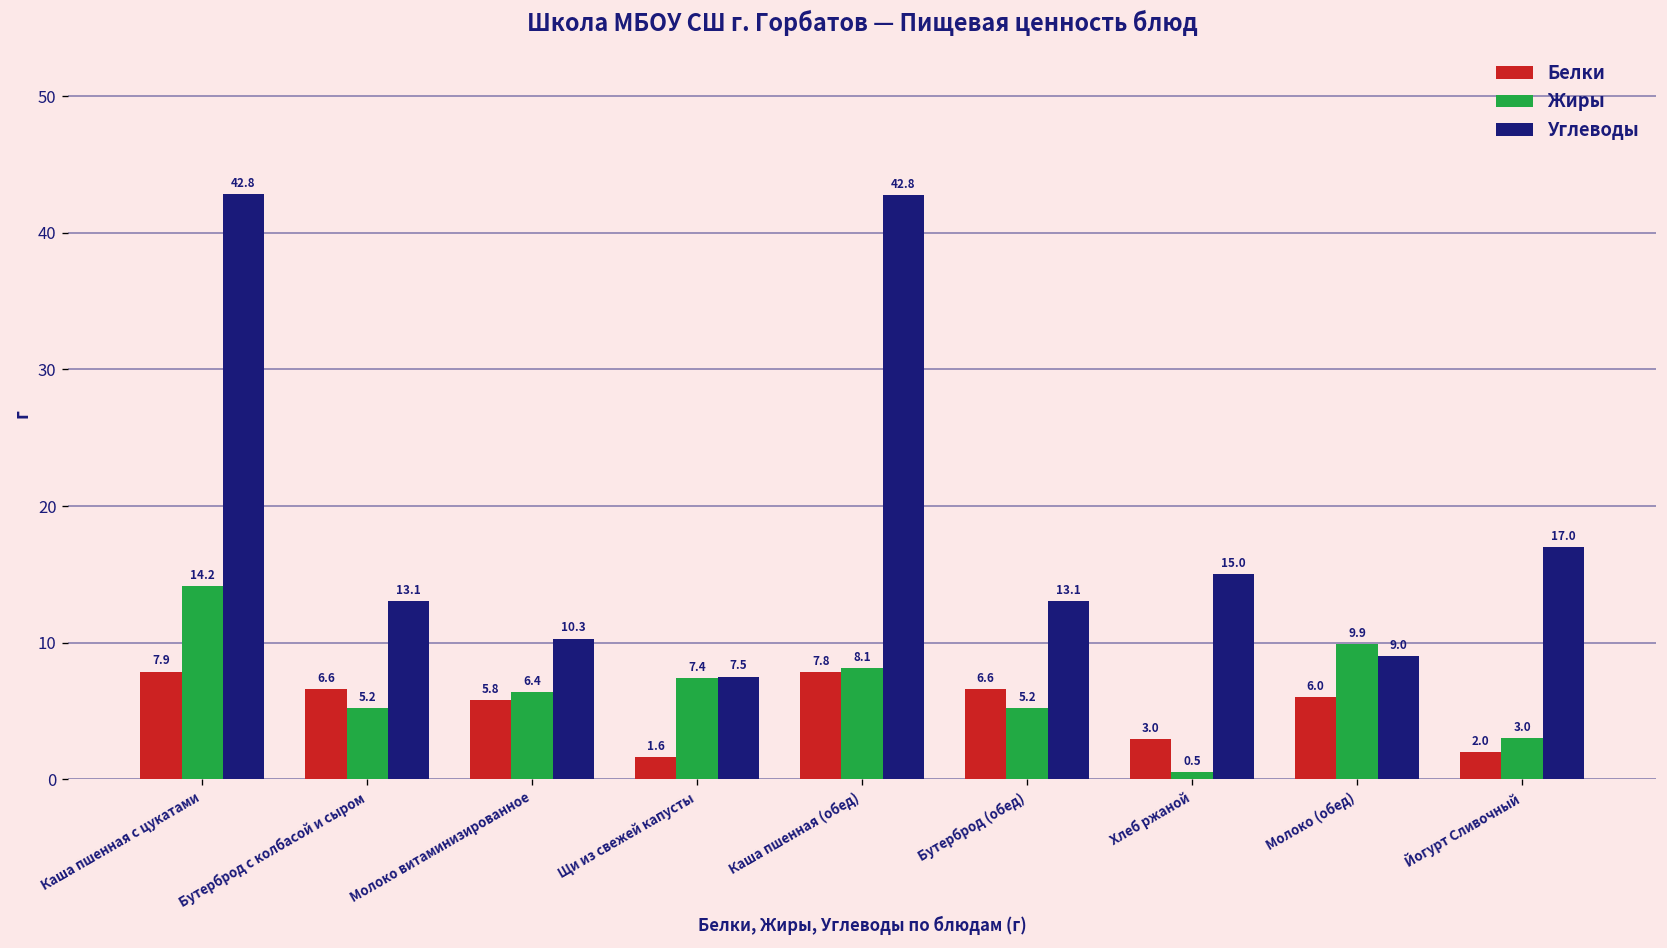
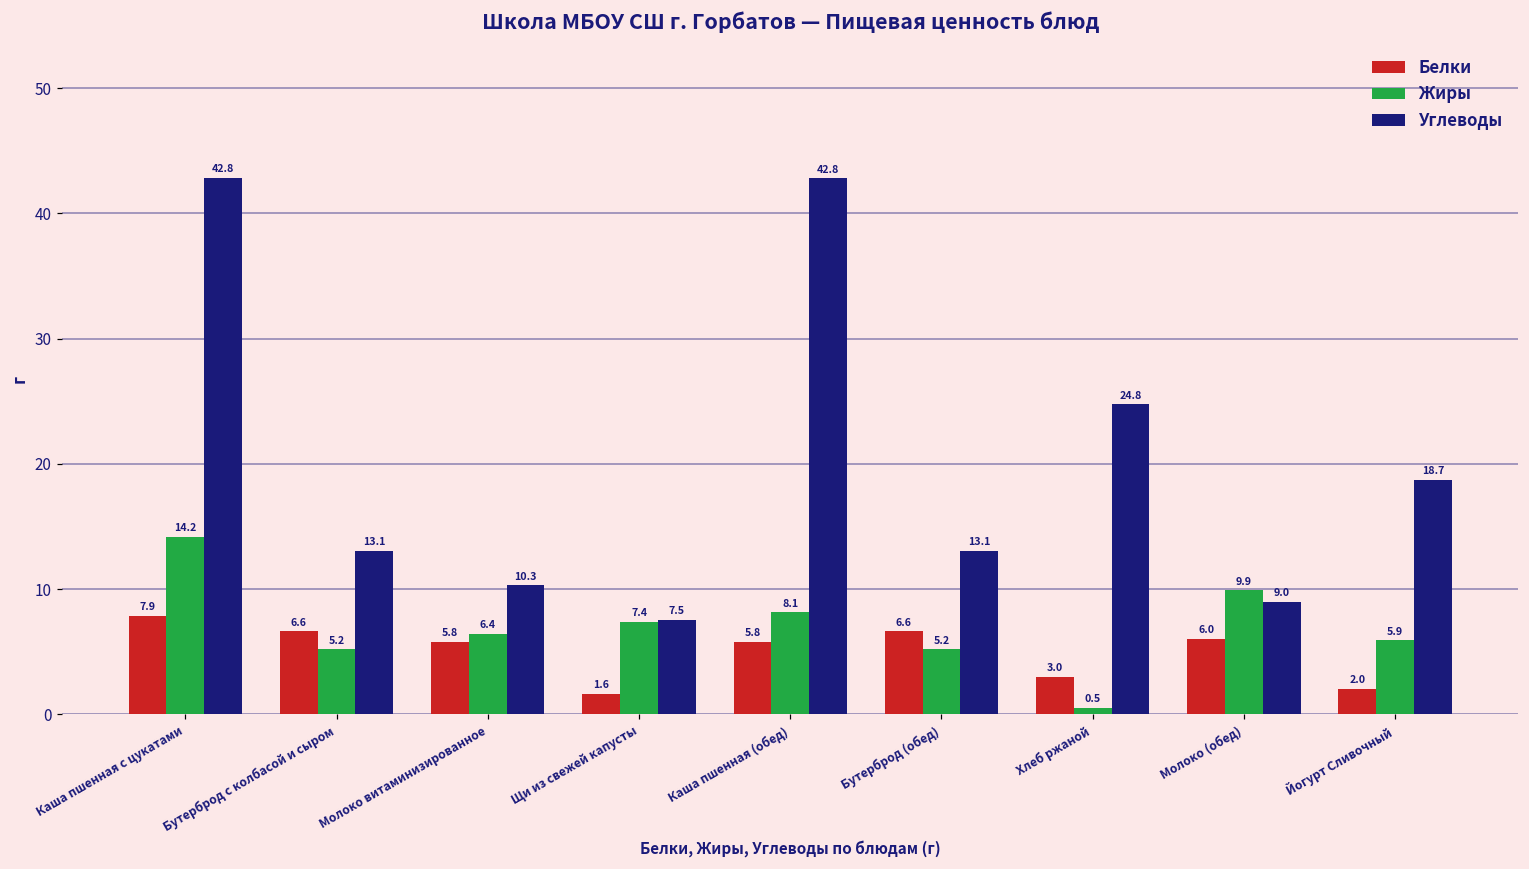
  {
    "Белки": {
      "Каша пшенная с цукатами": 7.9,
      "Бутерброд с колбасой и сыром": 6.6,
      "Молоко витаминизированное": 5.8,
      "Щи из свежей капусты": 1.6,
-     "Каша пшенная (обед)": 7.8,
+     "Каша пшенная (обед)": 5.8,
      "Бутерброд (обед)": 6.6,
      "Хлеб ржаной": 3.0,
      "Молоко (обед)": 6.0,
      "Йогурт Сливочный": 2.0
    },
    "Жиры": {
      "Каша пшенная с цукатами": 14.2,
      "Бутерброд с колбасой и сыром": 5.2,
      "Молоко витаминизированное": 6.4,
      "Щи из свежей капусты": 7.4,
      "Каша пшенная (обед)": 8.1,
      "Бутерброд (обед)": 5.2,
      "Хлеб ржаной": 0.5,
      "Молоко (обед)": 9.9,
-     "Йогурт Сливочный": 3.0
+     "Йогурт Сливочный": 5.9
    },
    "Углеводы": {
      "Каша пшенная с цукатами": 42.8,
      "Бутерброд с колбасой и сыром": 13.1,
      "Молоко витаминизированное": 10.3,
      "Щи из свежей капусты": 7.5,
      "Каша пшенная (обед)": 42.8,
      "Бутерброд (обед)": 13.1,
-     "Хлеб ржаной": 15.0,
+     "Хлеб ржаной": 24.8,
      "Молоко (обед)": 9.0,
-     "Йогурт Сливочный": 17.0
+     "Йогурт Сливочный": 18.7
    }
  }
